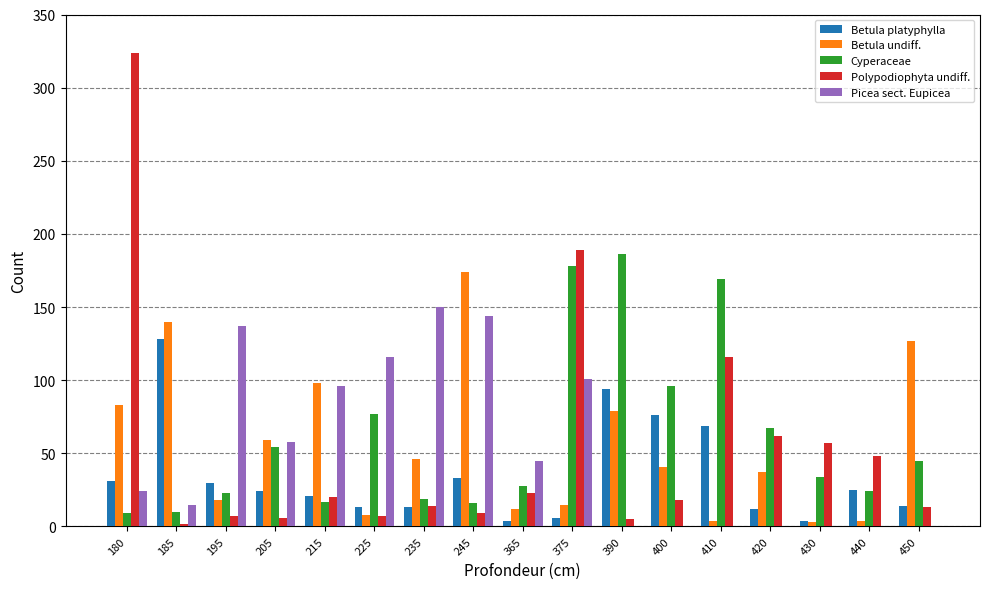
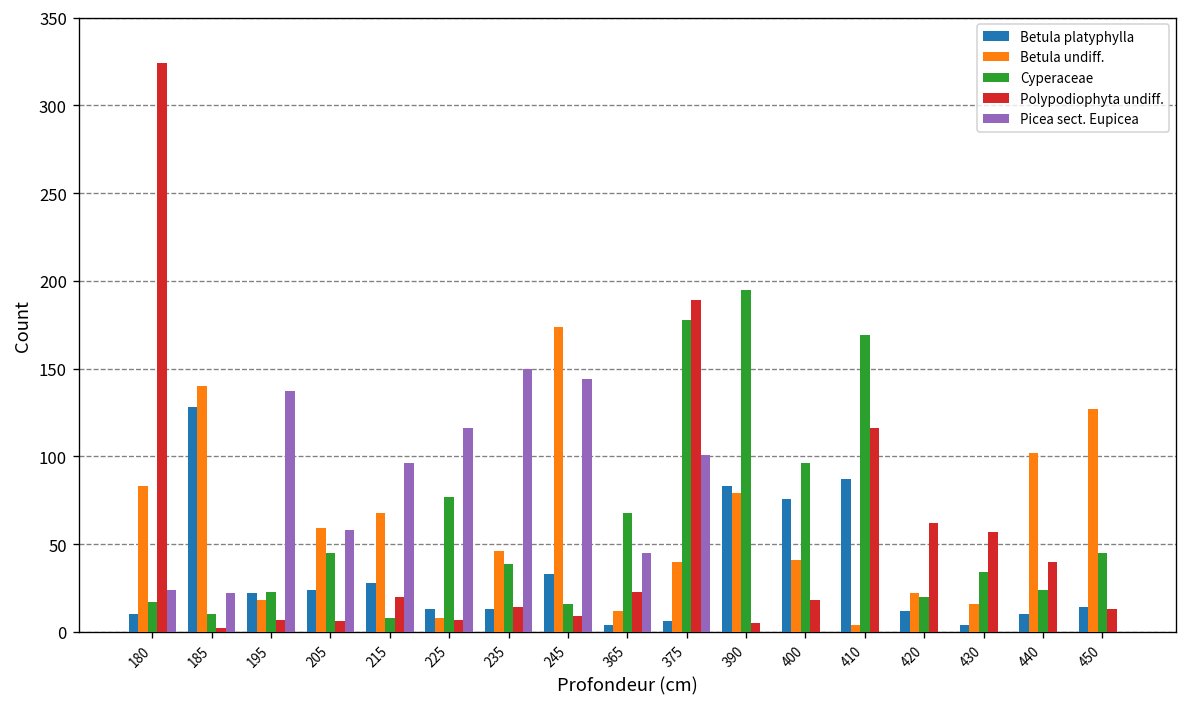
  {
    "Betula platyphylla": {
-     "180": 31,
+     "180": 10,
      "185": 128,
-     "195": 30,
+     "195": 22,
      "205": 24,
-     "215": 21,
+     "215": 28,
      "225": 13,
      "235": 13,
      "245": 33,
      "365": 4,
      "375": 6,
-     "390": 94,
+     "390": 83,
      "400": 76,
-     "410": 69,
+     "410": 87,
      "420": 12,
      "430": 4,
-     "440": 25,
+     "440": 10,
      "450": 14
    },
    "Betula undiff.": {
      "180": 83,
      "185": 140,
      "195": 18,
      "205": 59,
-     "215": 98,
+     "215": 68,
      "225": 8,
      "235": 46,
      "245": 174,
      "365": 12,
-     "375": 15,
+     "375": 40,
      "390": 79,
      "400": 41,
      "410": 4,
-     "420": 37,
-     "430": 3,
-     "440": 4,
+     "420": 22,
+     "430": 16,
+     "440": 102,
      "450": 127
    },
    "Cyperaceae": {
-     "180": 9,
+     "180": 17,
      "185": 10,
      "195": 23,
-     "205": 54,
-     "215": 17,
+     "205": 45,
+     "215": 8,
      "225": 77,
-     "235": 19,
+     "235": 39,
      "245": 16,
-     "365": 28,
+     "365": 68,
      "375": 178,
-     "390": 186,
+     "390": 195,
      "400": 96,
      "410": 169,
-     "420": 67,
+     "420": 20,
      "430": 34,
      "440": 24,
      "450": 45
    },
    "Polypodiophyta undiff.": {
      "180": 324,
      "185": 2,
      "195": 7,
      "205": 6,
      "215": 20,
      "225": 7,
      "235": 14,
      "245": 9,
      "365": 23,
      "375": 189,
      "390": 5,
      "400": 18,
      "410": 116,
      "420": 62,
      "430": 57,
-     "440": 48,
+     "440": 40,
      "450": 13
    },
    "Picea sect. Eupicea": {
      "180": 24,
-     "185": 15,
+     "185": 22,
      "195": 137,
      "205": 58,
      "215": 96,
      "225": 116,
      "235": 150,
      "245": 144,
      "365": 45,
      "375": 101,
      "390": 0,
      "400": 0,
      "410": 0,
      "420": 0,
      "430": 0,
      "440": 0,
      "450": 0
    }
  }
